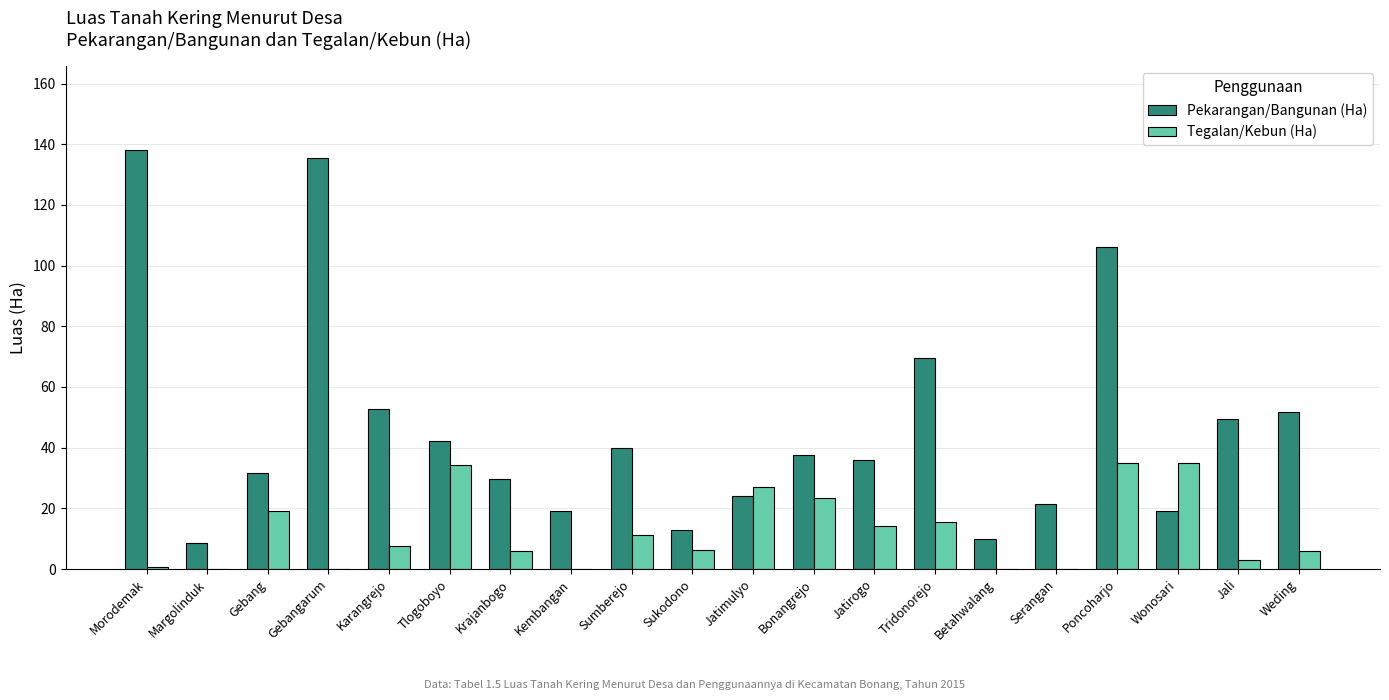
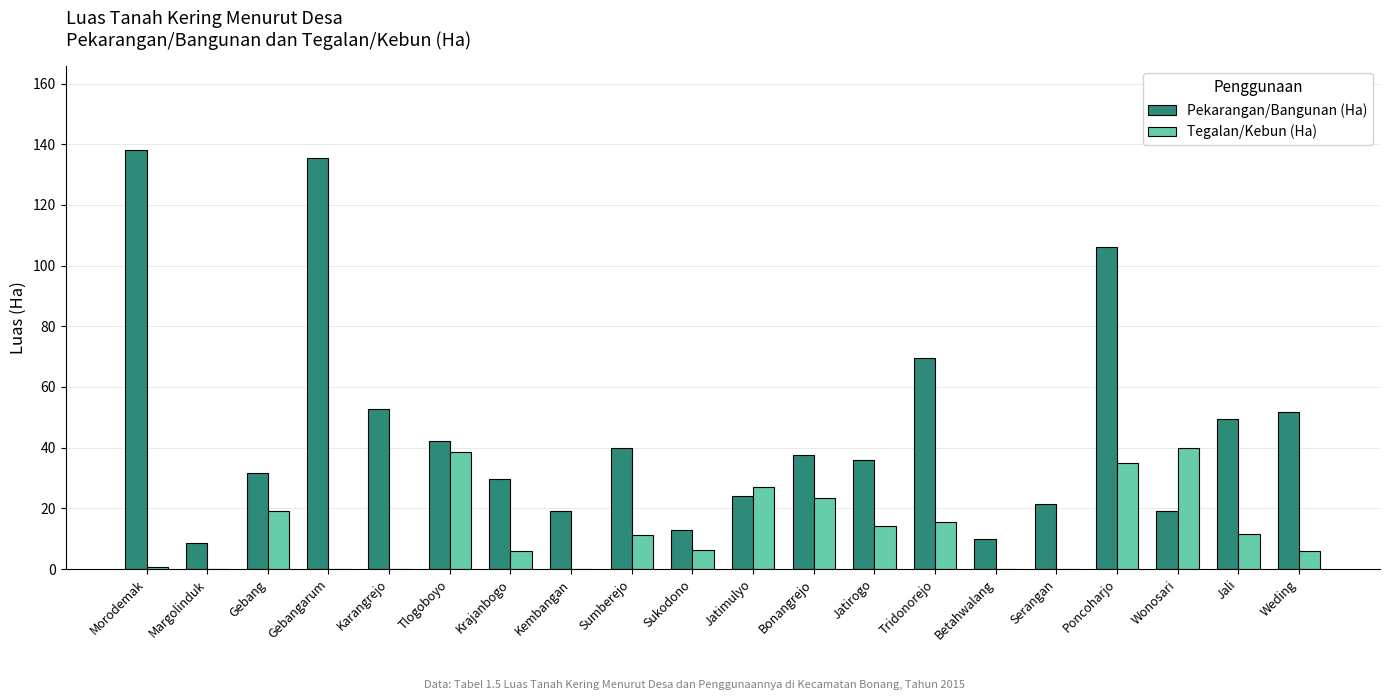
  {
    "Pekarangan/Bangunan (Ha)": {
      "Morodemak": 138,
      "Margolinduk": 9,
      "Gebang": 31,
      "Gebangarum": 135,
      "Karangrejo": 53,
      "Tlogoboyo": 42,
      "Krajanbogo": 30,
      "Kembangan": 19,
      "Sumberejo": 40,
      "Sukodono": 13,
      "Jatimulyo": 24,
      "Bonangrejo": 38,
      "Jatirogo": 36,
      "Tridonorejo": 69,
      "Betahwalang": 10,
      "Serangan": 21,
      "Poncoharjo": 106,
      "Wonosari": 19,
      "Jali": 49,
      "Weding": 52
    },
    "Tegalan/Kebun (Ha)": {
      "Margolinduk": 0,
      "Gebang": 19,
      "Gebangarum": 0,
-     "Karangrejo": 8,
-     "Tlogoboyo": 34,
+     "Karangrejo": 0,
+     "Tlogoboyo": 39,
      "Krajanbogo": 6,
      "Kembangan": 0,
      "Sumberejo": 11,
      "Sukodono": 6,
      "Jatimulyo": 27,
      "Bonangrejo": 24,
      "Jatirogo": 14,
      "Tridonorejo": 15,
      "Betahwalang": 0,
      "Serangan": 0,
      "Poncoharjo": 35,
-     "Wonosari": 35,
-     "Jali": 3,
+     "Wonosari": 40,
+     "Jali": 12,
      "Weding": 6
    }
  }
